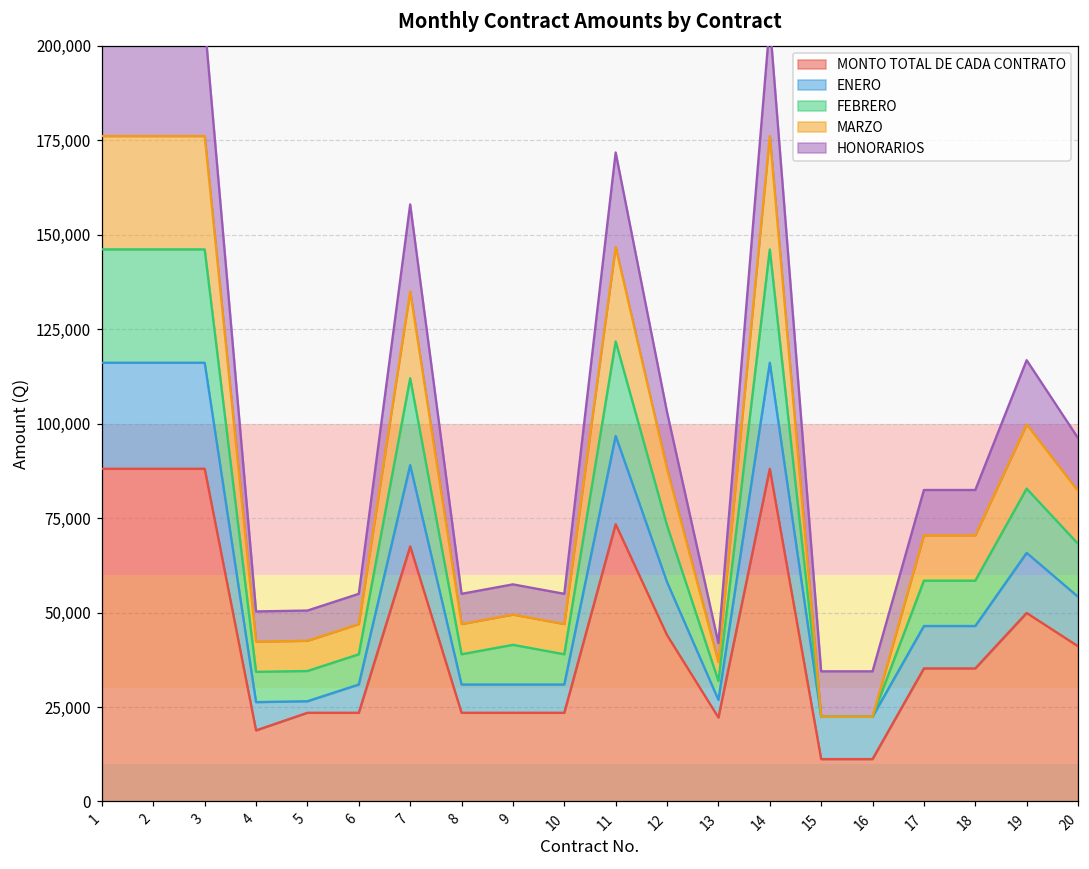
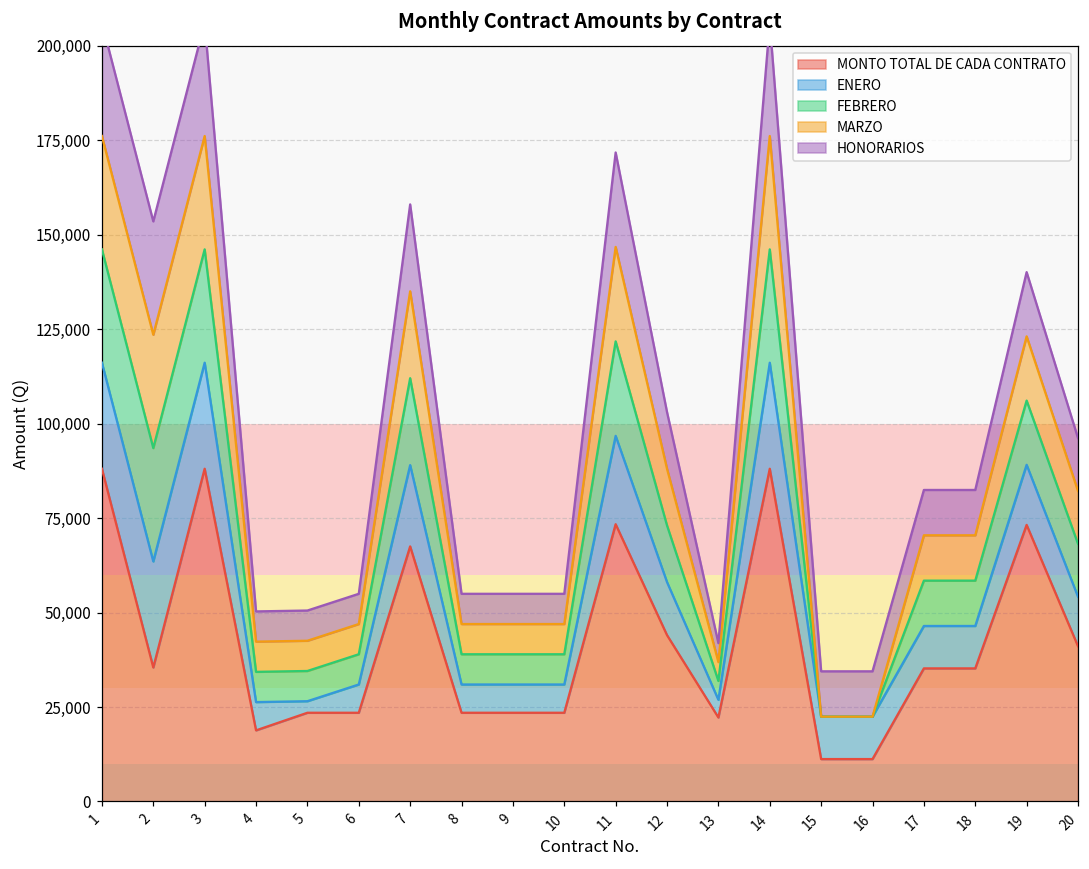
  {
    "MONTO TOTAL DE CADA CONTRATO": {
      "1": "88,000",
-     "2": "88,000",
+     "2": "35,000",
      "3": "88,000",
      "4": "19,000",
      "5": "23,000",
      "6": "23,000",
      "7": "68,000",
      "8": "23,000",
      "9": "23,000",
      "10": "23,000",
      "11": "73,000",
      "12": "44,000",
      "13": "22,000",
      "14": "88,000",
      "15": "11,000",
      "16": "11,000",
      "17": "35,000",
      "18": "35,000",
-     "19": "50,000",
+     "19": "73,000",
      "20": "41,000"
    },
    "ENERO": {
      "1": "28,000",
      "2": "28,000",
      "3": "28,000",
      "4": "7,000",
      "5": "3,000",
      "6": "7,000",
      "7": "22,000",
      "8": "7,000",
      "9": "7,000",
      "10": "7,000",
      "11": "23,000",
      "12": "14,000",
      "13": "5,000",
      "14": "28,000",
      "17": "11,000",
      "18": "11,000",
      "19": "16,000",
      "20": "13,000"
    },
    "FEBRERO": {
      "1": "30,000",
      "2": "30,000",
      "3": "30,000",
      "4": "8,000",
      "5": "8,000",
      "6": "8,000",
      "7": "23,000",
      "8": "8,000",
-     "9": "11,000",
+     "9": "8,000",
      "10": "8,000",
      "11": "25,000",
      "12": "15,000",
      "13": "5,000",
      "14": "30,000",
      "17": "12,000",
      "18": "12,000",
      "19": "17,000",
      "20": "14,000"
    },
    "MARZO": {
      "1": "30,000",
      "2": "30,000",
      "3": "30,000",
      "4": "8,000",
      "5": "8,000",
      "6": "8,000",
      "7": "23,000",
      "8": "8,000",
      "9": "8,000",
      "10": "8,000",
      "11": "25,000",
      "12": "15,000",
      "13": "5,000",
      "14": "30,000",
      "17": "12,000",
      "18": "12,000",
      "19": "17,000",
      "20": "14,000"
    },
    "HONORARIOS": {
      "4": "8,000",
      "5": "8,000",
      "6": "8,000",
      "7": "23,000",
      "8": "8,000",
      "9": "8,000",
      "10": "8,000",
      "11": "25,000",
      "12": "15,000",
      "13": "5,000",
      "15": "12,000",
      "16": "12,000",
      "17": "12,000",
      "18": "12,000",
      "19": "17,000",
      "20": "14,000"
    }
  }
